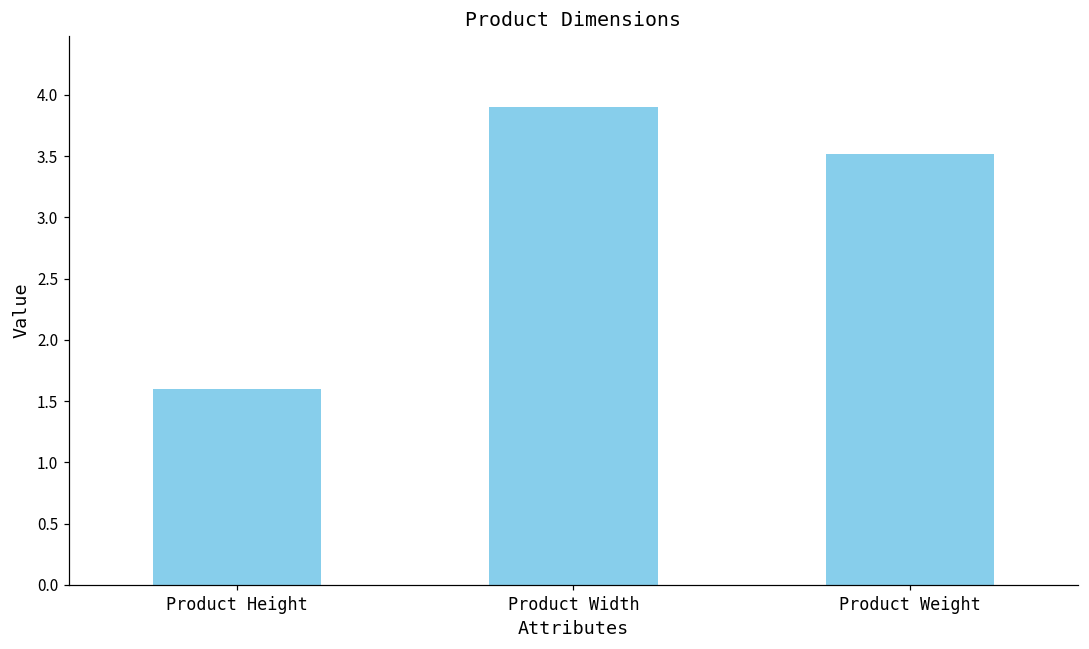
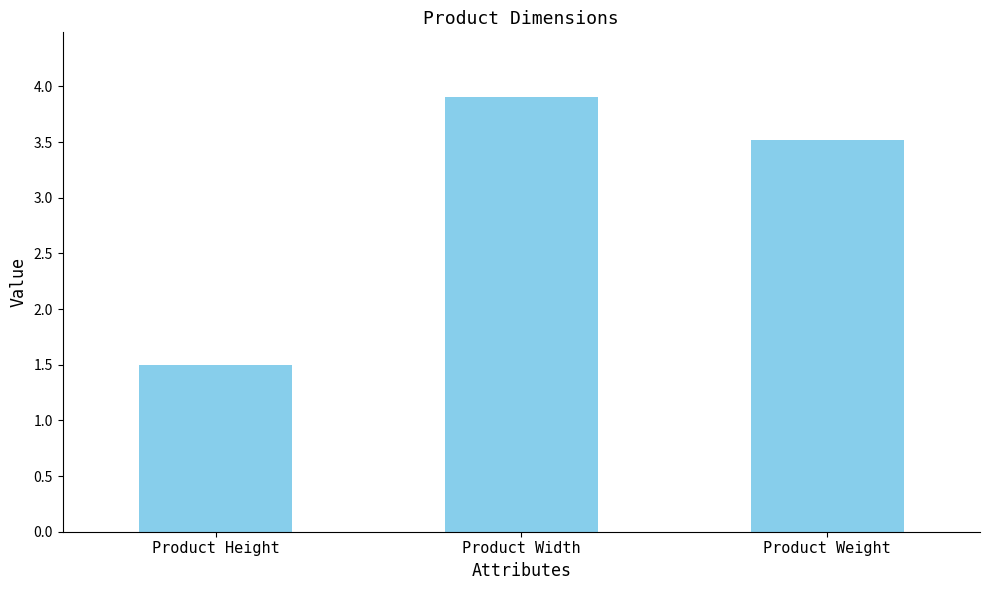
  {
-   "Product Height": 1.6,
+   "Product Height": 1.5,
    "Product Width": 3.9,
    "Product Weight": 3.5
  }
